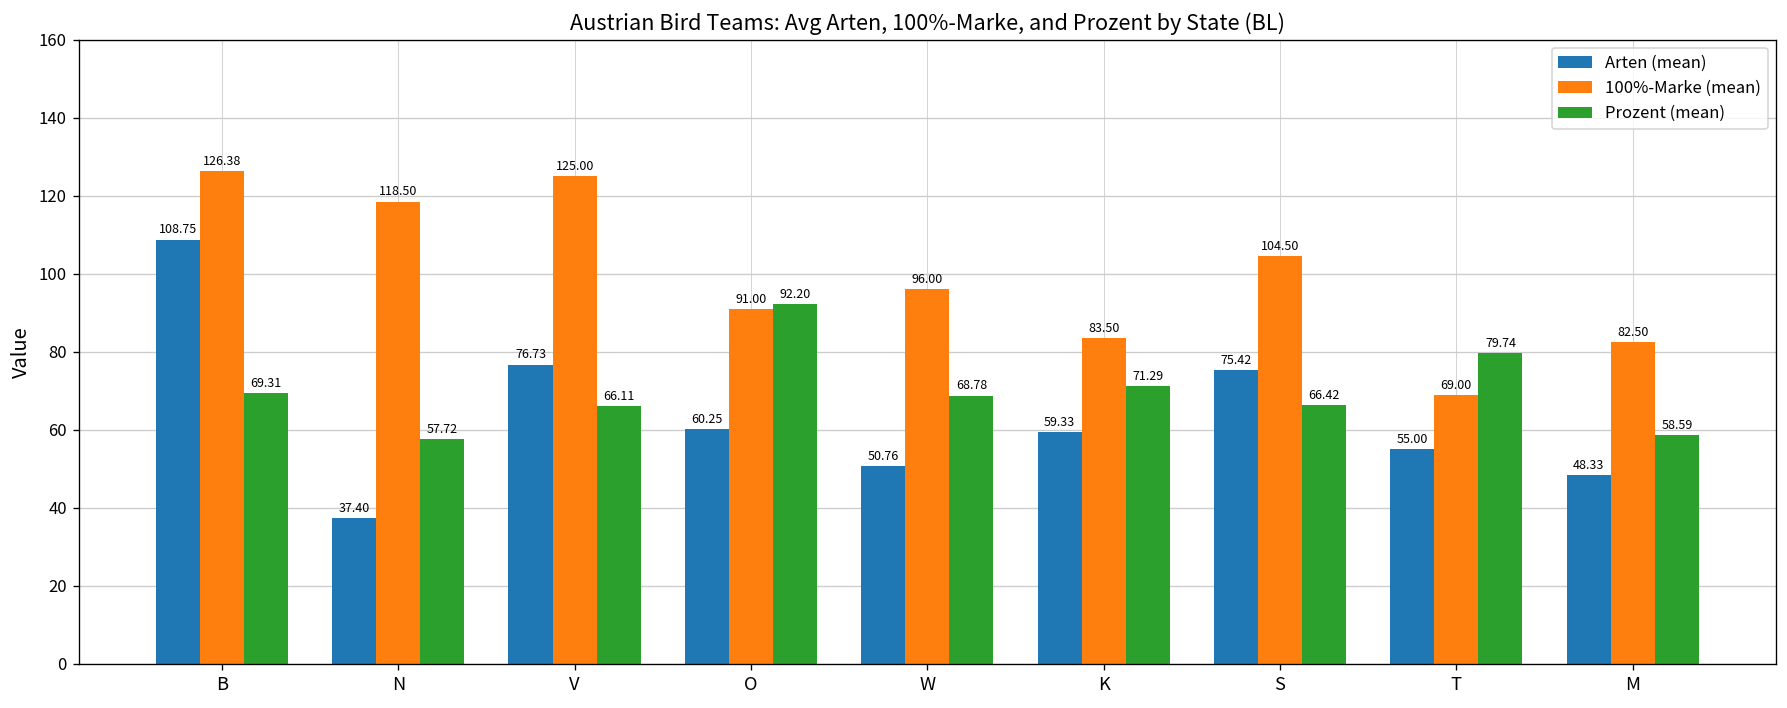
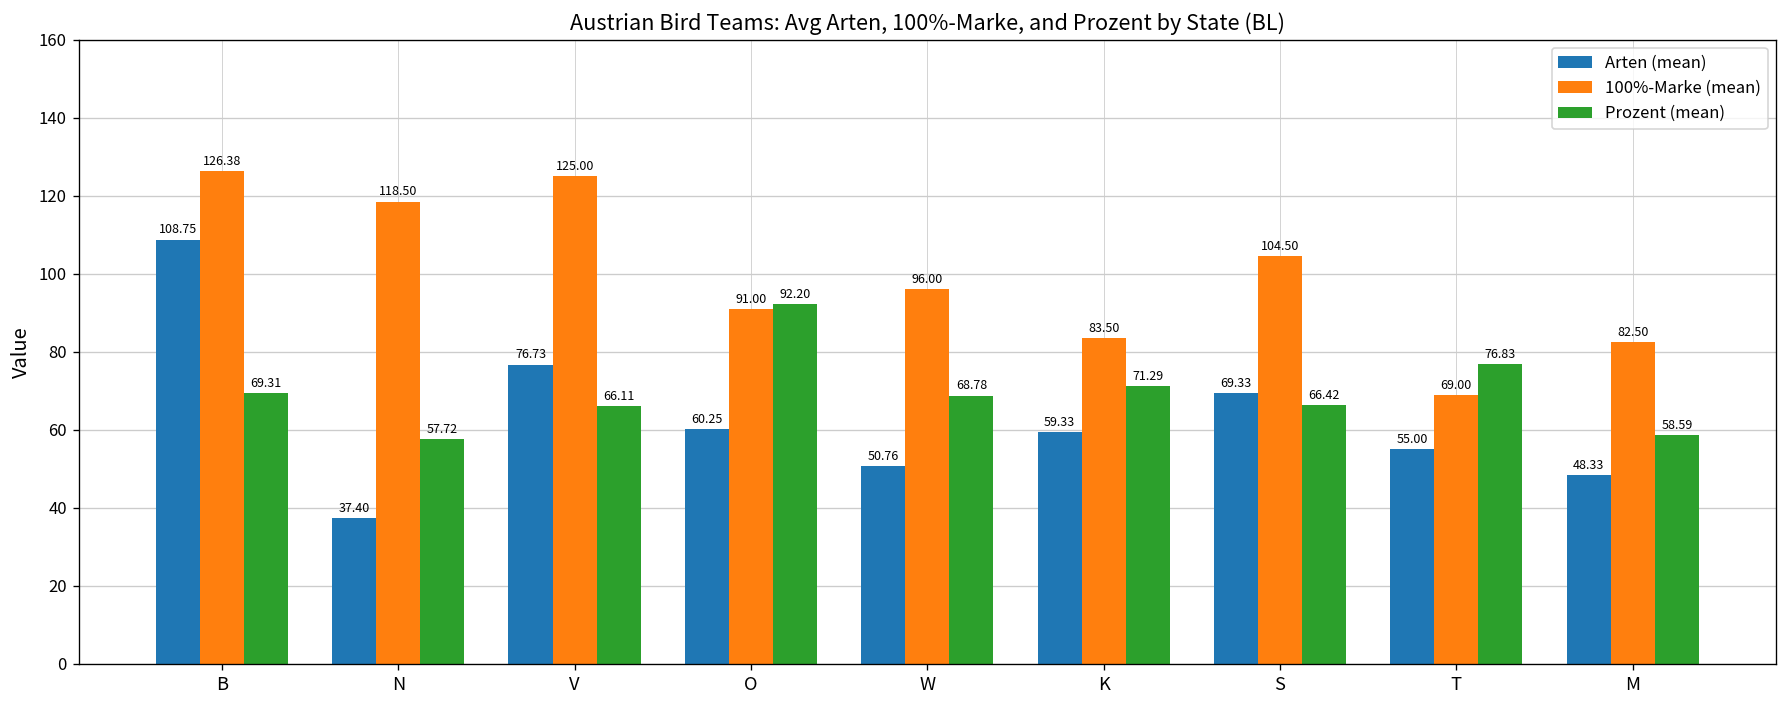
  {
    "Arten (mean)": {
      "B": 108.75,
      "N": 37.40,
      "V": 76.73,
      "O": 60.25,
      "W": 50.76,
      "K": 59.33,
-     "S": 75.42,
+     "S": 69.33,
      "T": 55.00,
      "M": 48.33
    },
    "100%-Marke (mean)": {
      "B": 126.38,
      "N": 118.50,
      "V": 125.00,
      "O": 91.00,
      "W": 96.00,
      "K": 83.50,
      "S": 104.50,
      "T": 69.00,
      "M": 82.50
    },
    "Prozent (mean)": {
      "B": 69.31,
      "N": 57.72,
      "V": 66.11,
      "O": 92.20,
      "W": 68.78,
      "K": 71.29,
      "S": 66.42,
-     "T": 79.74,
+     "T": 76.83,
      "M": 58.59
    }
  }
